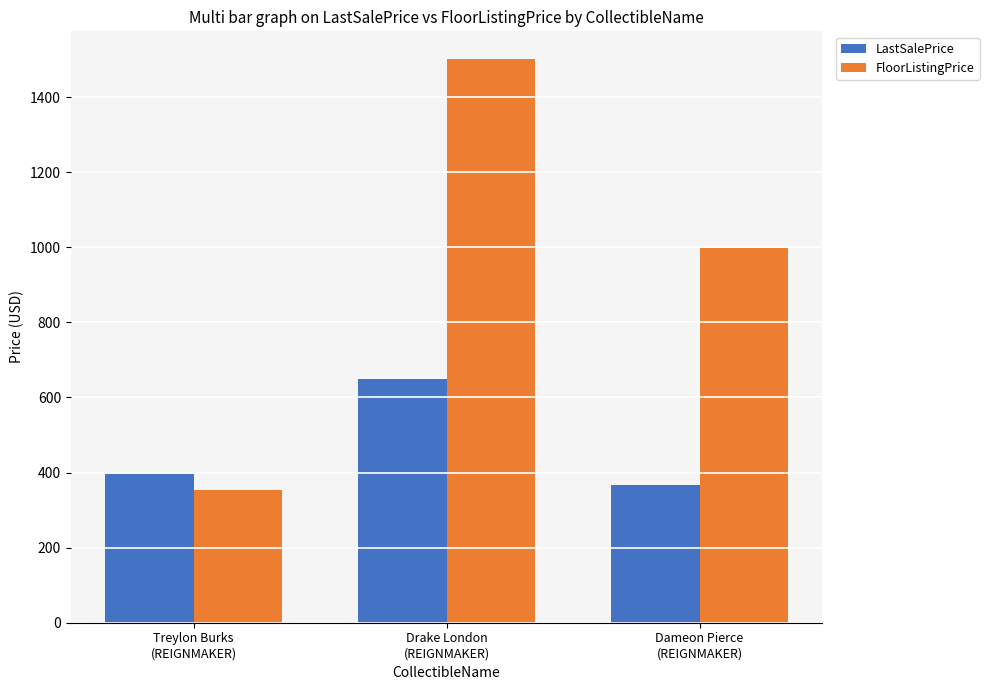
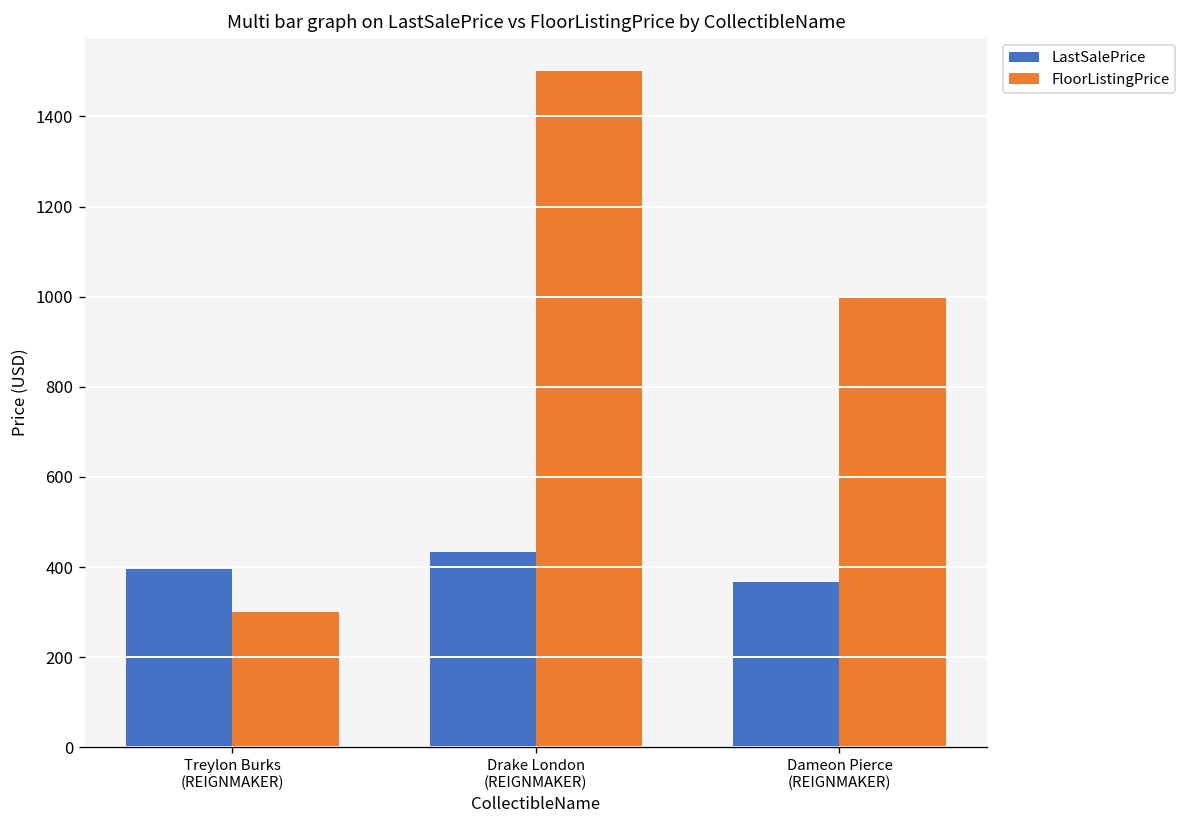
  {
    "LastSalePrice": {
      "Treylon Burks (REIGNMAKER)": 400,
-     "Drake London (REIGNMAKER)": 650,
+     "Drake London (REIGNMAKER)": 430,
      "Dameon Pierce (REIGNMAKER)": 370
    },
    "FloorListingPrice": {
-     "Treylon Burks (REIGNMAKER)": 350,
+     "Treylon Burks (REIGNMAKER)": 300,
      "Drake London (REIGNMAKER)": 1500,
      "Dameon Pierce (REIGNMAKER)": 1000
    }
  }
